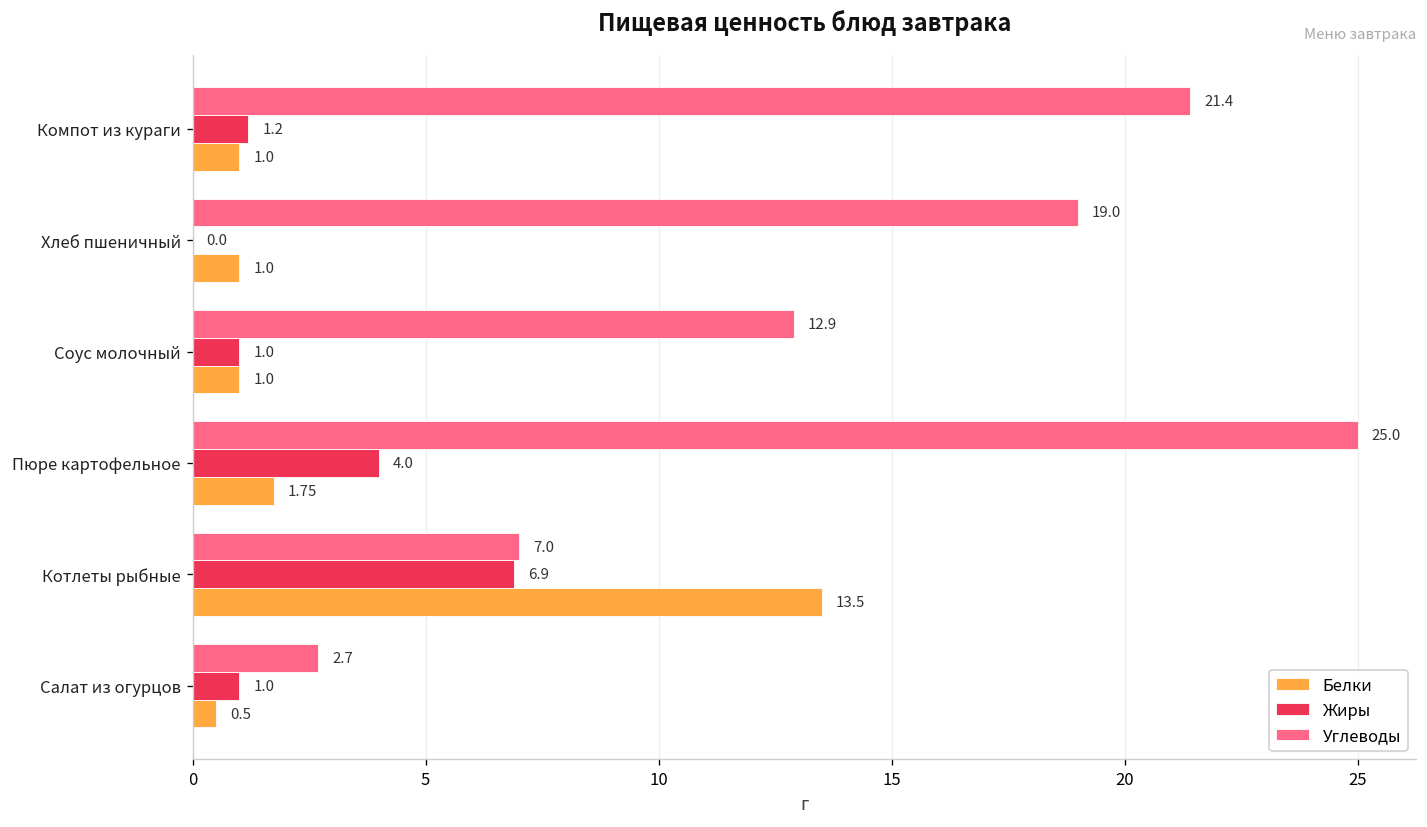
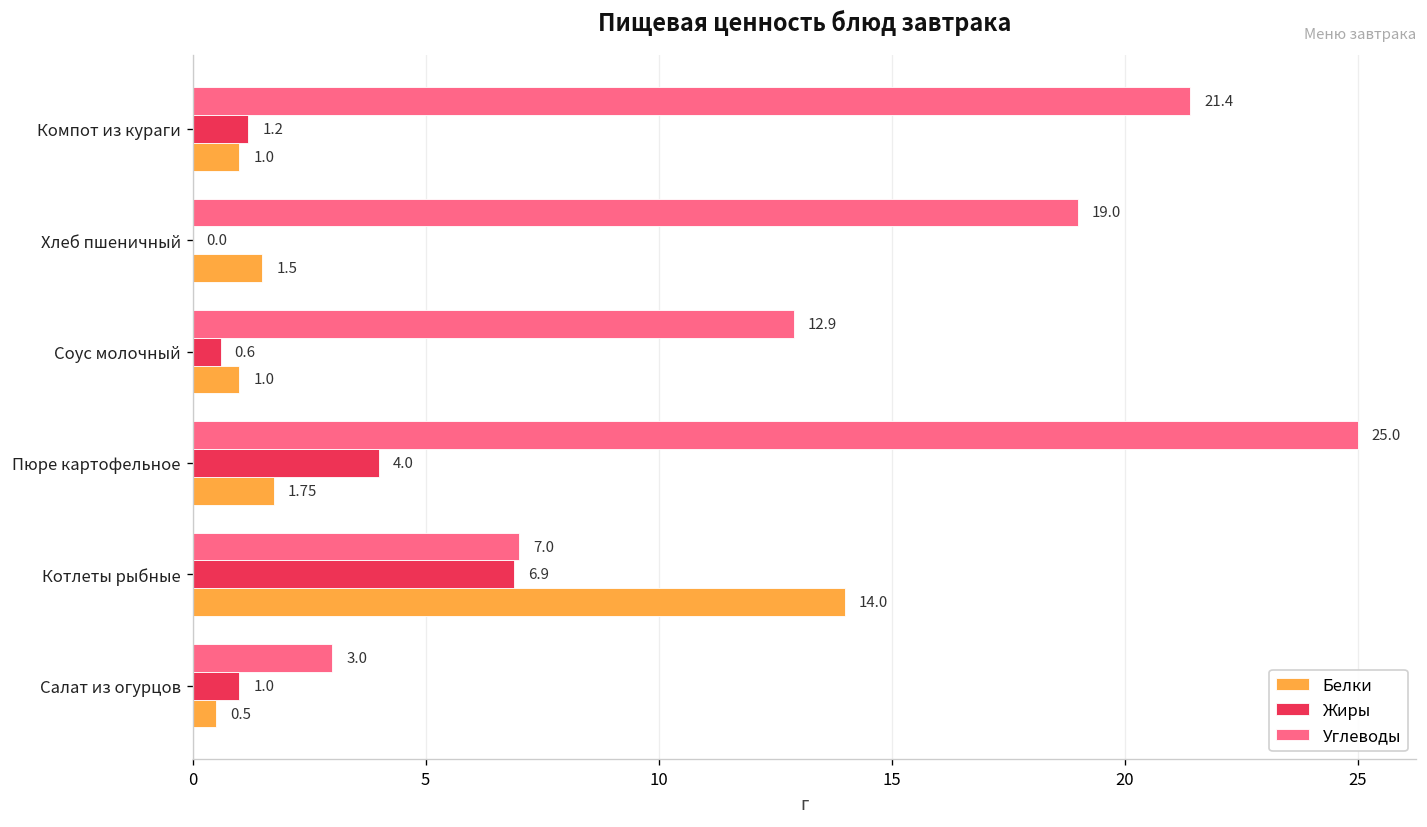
  {
    "Белки": {
      "Компот из кураги": 1.0,
-     "Хлеб пшеничный": 1.0,
+     "Хлеб пшеничный": 1.5,
      "Соус молочный": 1.0,
      "Пюре картофельное": 1.75,
-     "Котлеты рыбные": 13.5,
+     "Котлеты рыбные": 14.0,
      "Салат из огурцов": 0.5
    },
    "Жиры": {
      "Компот из кураги": 1.2,
      "Хлеб пшеничный": 0.0,
-     "Соус молочный": 1.0,
+     "Соус молочный": 0.6,
      "Пюре картофельное": 4.0,
      "Котлеты рыбные": 6.9,
      "Салат из огурцов": 1.0
    },
    "Углеводы": {
      "Компот из кураги": 21.4,
      "Хлеб пшеничный": 19.0,
      "Соус молочный": 12.9,
      "Пюре картофельное": 25.0,
      "Котлеты рыбные": 7.0,
-     "Салат из огурцов": 2.7
+     "Салат из огурцов": 3.0
    }
  }
